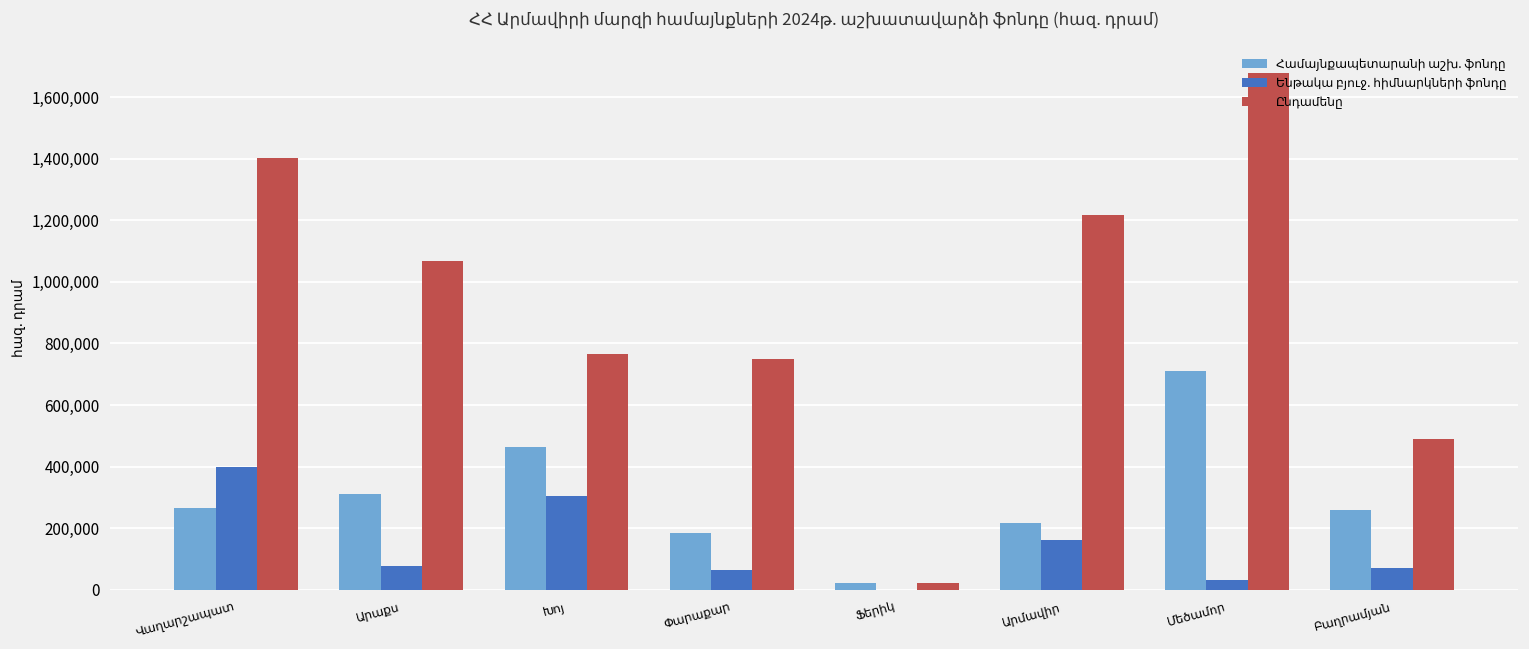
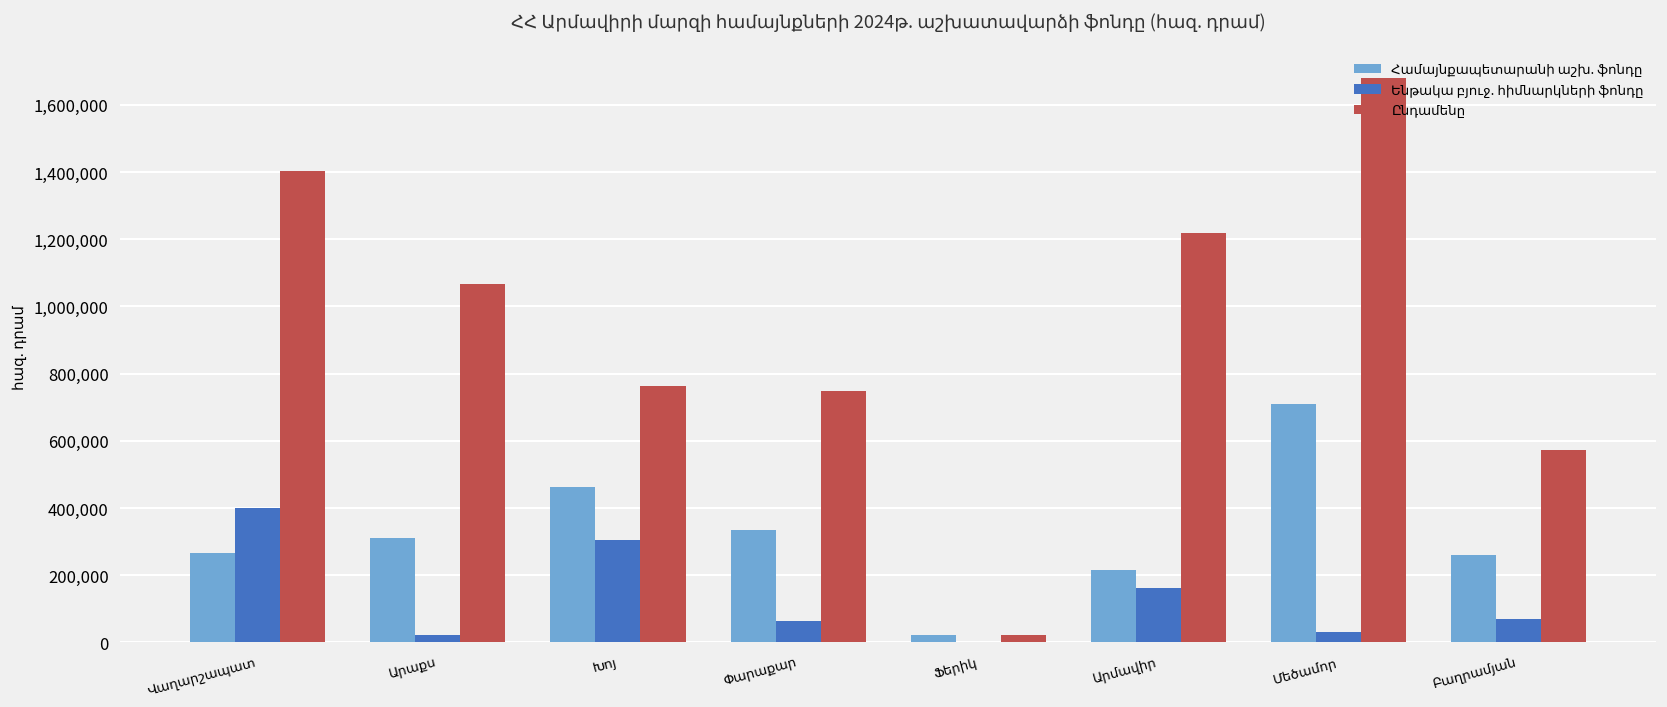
  {
    "Համայնքապետարանի աշխ. ֆոնդը": {
      "Վաղարշապատ": "270,000",
      "Արաքս": "310,000",
      "Խոյ": "460,000",
-     "Փարաքար": "180,000",
+     "Փարաքար": "340,000",
      "Ֆերիկ": "20,000",
      "Արմավիր": "220,000",
      "Մեծամոր": "710,000",
      "Բաղրամյան": "260,000"
    },
    "Ենթակա բյուջ. հիմնարկների ֆոնդը": {
      "Վաղարշապատ": "400,000",
-     "Արաքս": "80,000",
+     "Արաքս": "20,000",
      "Խոյ": "300,000",
      "Փարաքար": "70,000",
      "Ֆերիկ": "0",
      "Արմավիր": "160,000",
      "Մեծամոր": "30,000",
      "Բաղրամյան": "70,000"
    },
    "Ընդամենը": {
      "Վաղարշապատ": "1,400,000",
      "Արաքս": "1,070,000",
      "Խոյ": "760,000",
      "Փարաքար": "750,000",
      "Ֆերիկ": "20,000",
      "Արմավիր": "1,220,000",
      "Մեծամոր": "1,680,000",
-     "Բաղրամյան": "490,000"
+     "Բաղրամյան": "570,000"
    }
  }
